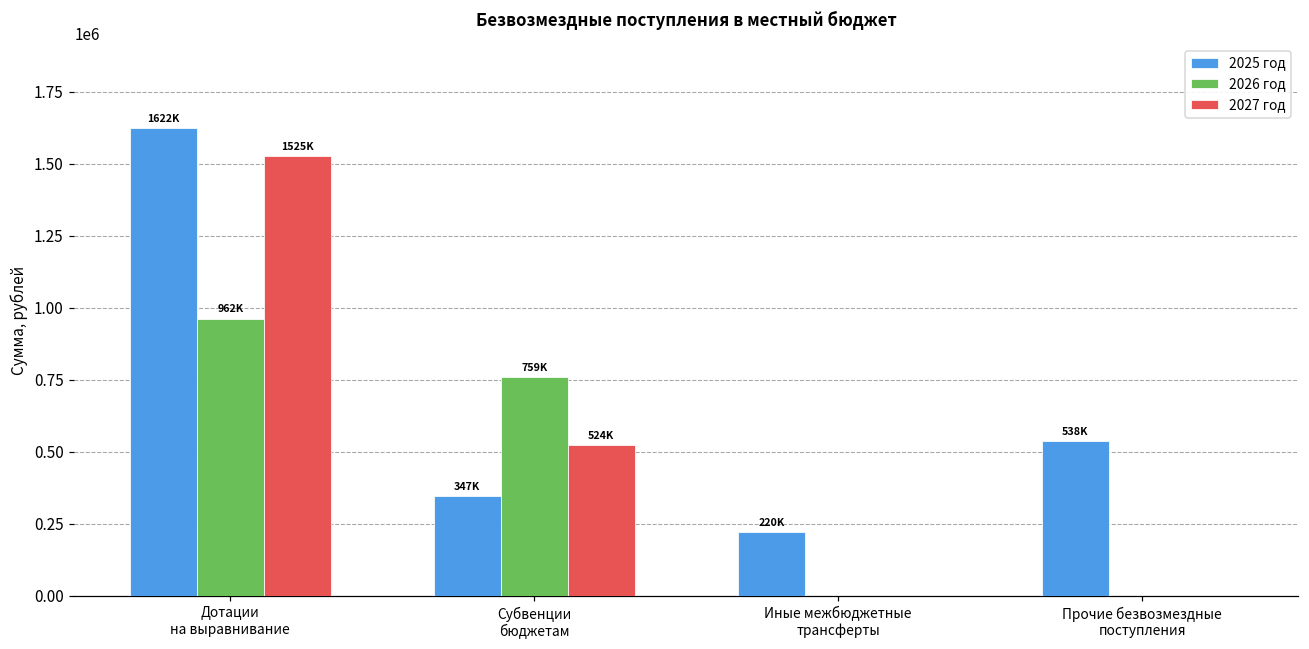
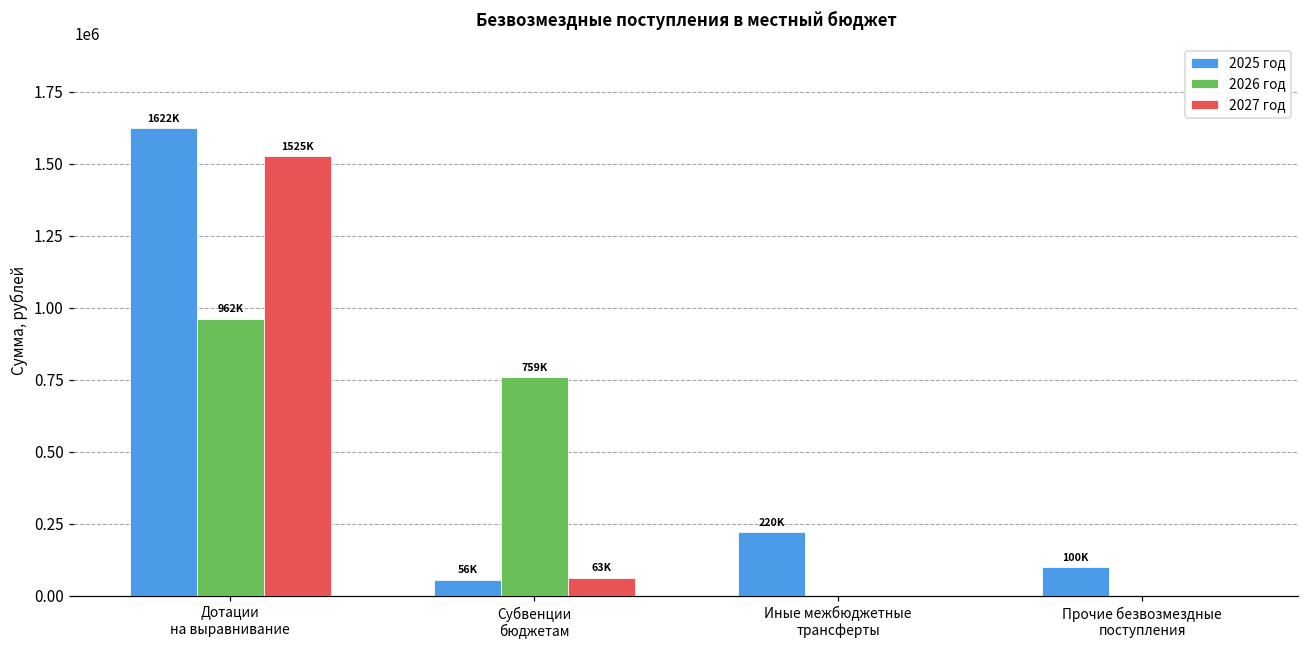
  {
    "2025 год": {
      "Дотации на выравнивание": "1622K",
-     "Субвенции бюджетам": "347K",
+     "Субвенции бюджетам": "56K",
      "Иные межбюджетные трансферты": "220K",
-     "Прочие безвозмездные поступления": "538K"
+     "Прочие безвозмездные поступления": "100K"
    },
    "2026 год": {
      "Дотации на выравнивание": "962K",
      "Субвенции бюджетам": "759K"
    },
    "2027 год": {
      "Дотации на выравнивание": "1525K",
-     "Субвенции бюджетам": "524K"
+     "Субвенции бюджетам": "63K"
    }
  }
